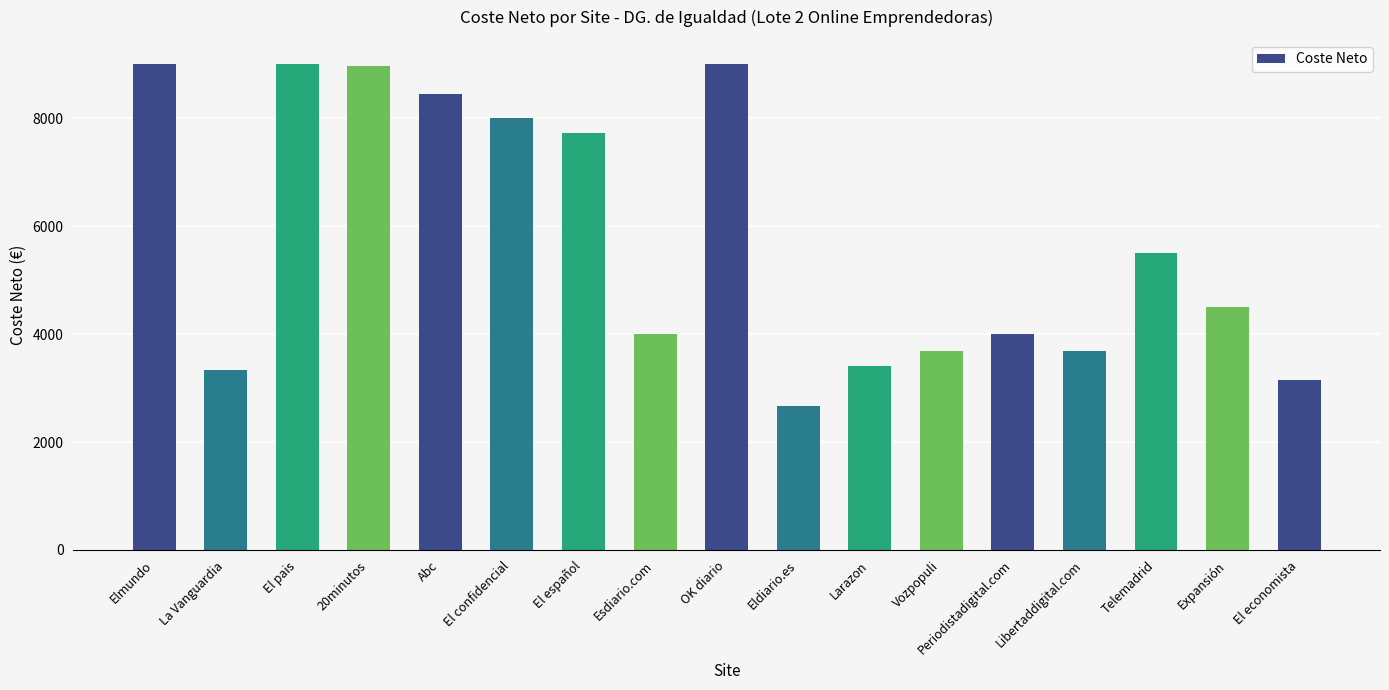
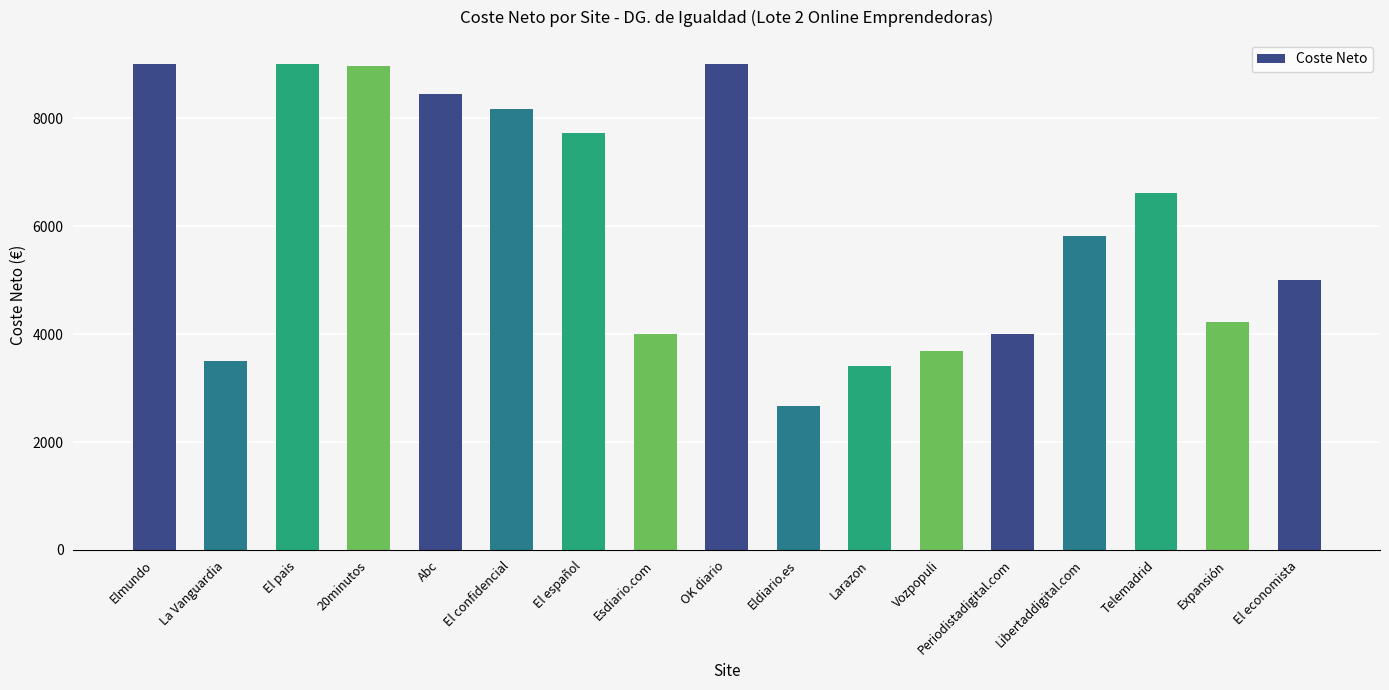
  {
    "Elmundo": 9000,
-   "La Vanguardia": 3300,
+   "La Vanguardia": 3500,
    "El pais": 9000,
    "20minutos": 9000,
    "Abc": 8500,
-   "El confidencial": 8000,
+   "El confidencial": 8200,
    "El español": 7700,
    "Esdiario.com": 4000,
    "OK diario": 9000,
    "Eldiario.es": 2700,
    "Larazon": 3400,
    "Vozpopuli": 3700,
    "Periodistadigital.com": 4000,
-   "Libertaddigital.com": 3700,
-   "Telemadrid": 5500,
-   "Expansión": 4500,
-   "El economista": 3100
+   "Libertaddigital.com": 5800,
+   "Telemadrid": 6600,
+   "Expansión": 4200,
+   "El economista": 5000
  }
